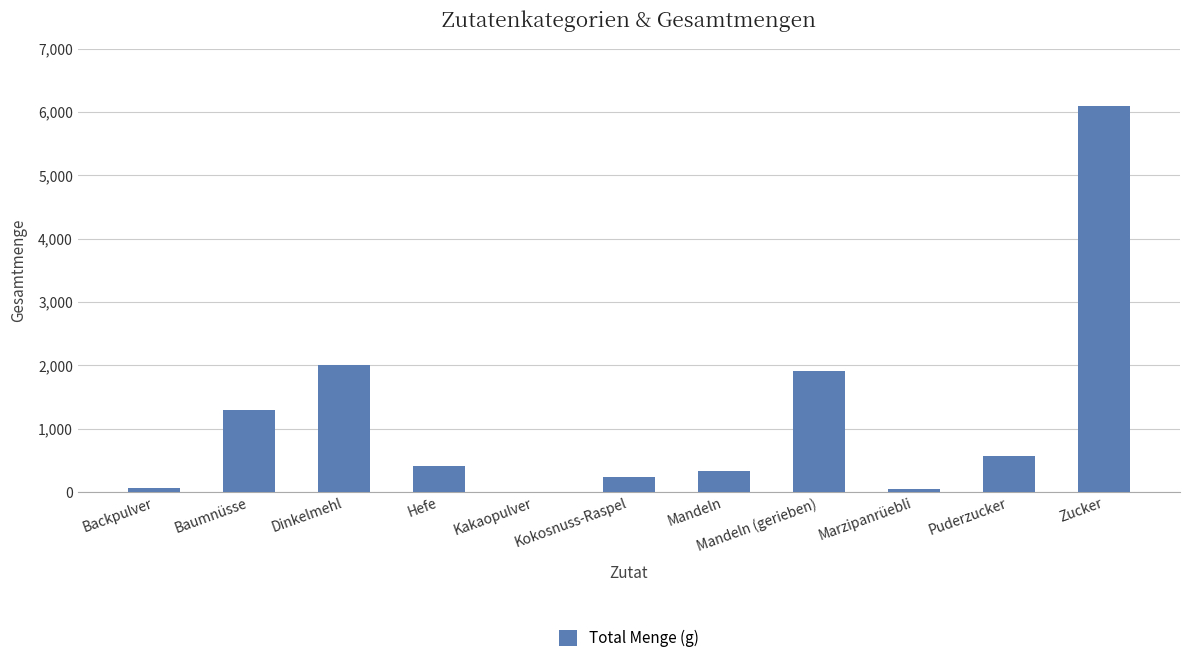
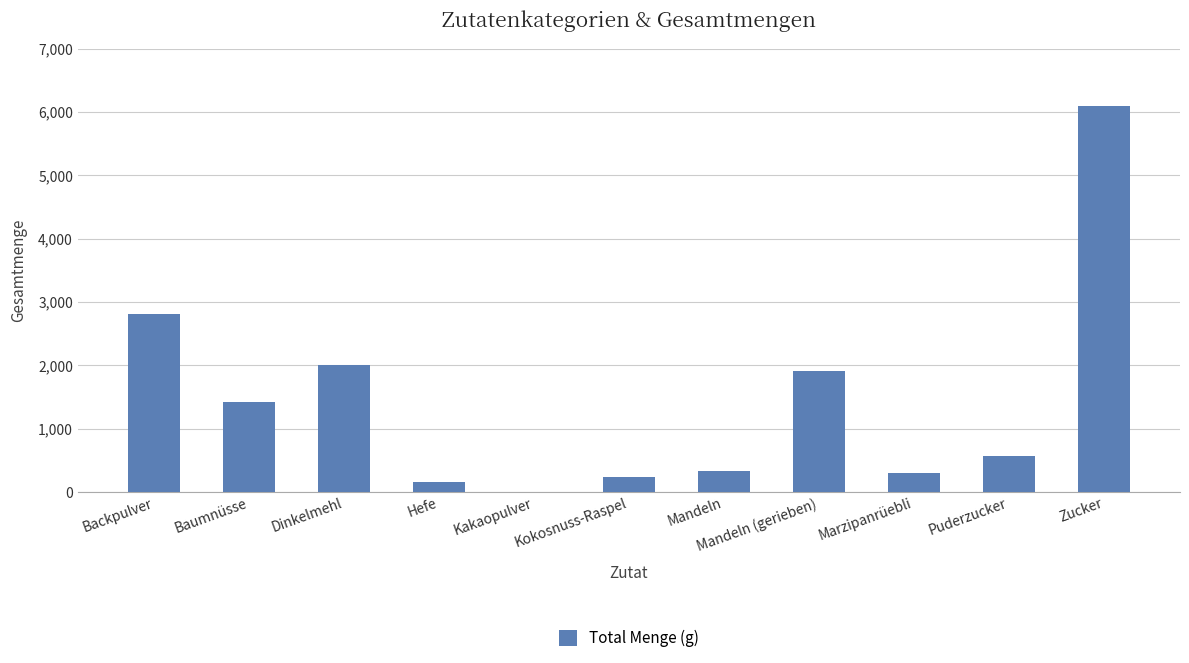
  {
-   "Backpulver": "100",
-   "Baumnüsse": "1,300",
+   "Backpulver": "2,800",
+   "Baumnüsse": "1,400",
    "Dinkelmehl": "2,000",
-   "Hefe": "400",
+   "Hefe": "200",
    "Kokosnuss-Raspel": "200",
    "Mandeln": "300",
    "Mandeln (gerieben)": "1,900",
-   "Marzipanrüebli": "100",
+   "Marzipanrüebli": "300",
    "Puderzucker": "600",
    "Zucker": "6,100"
  }
